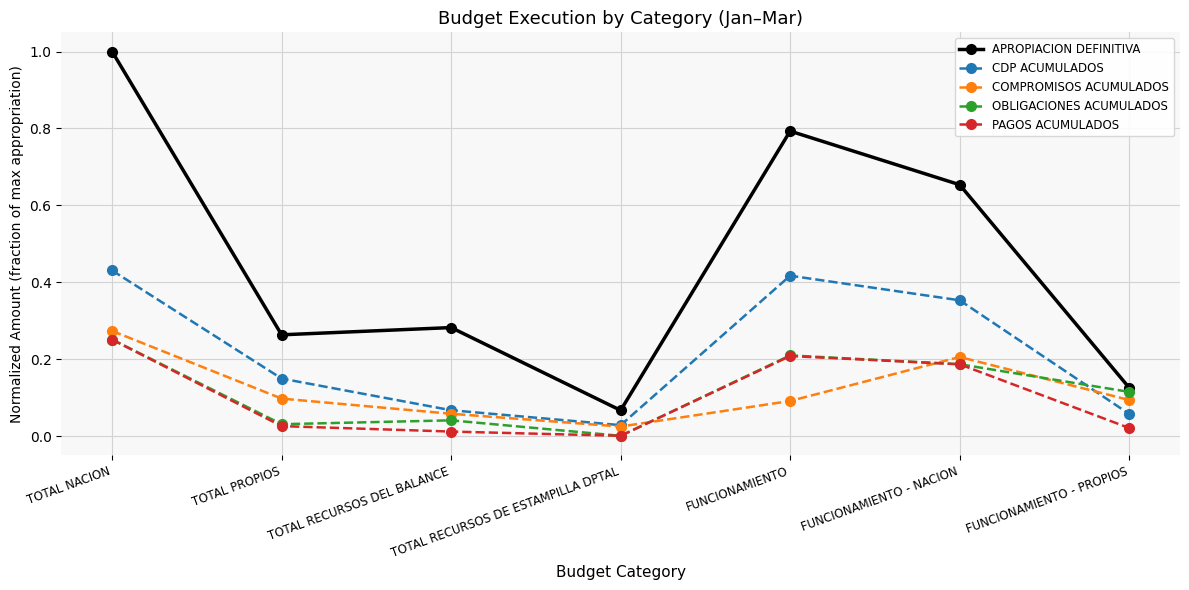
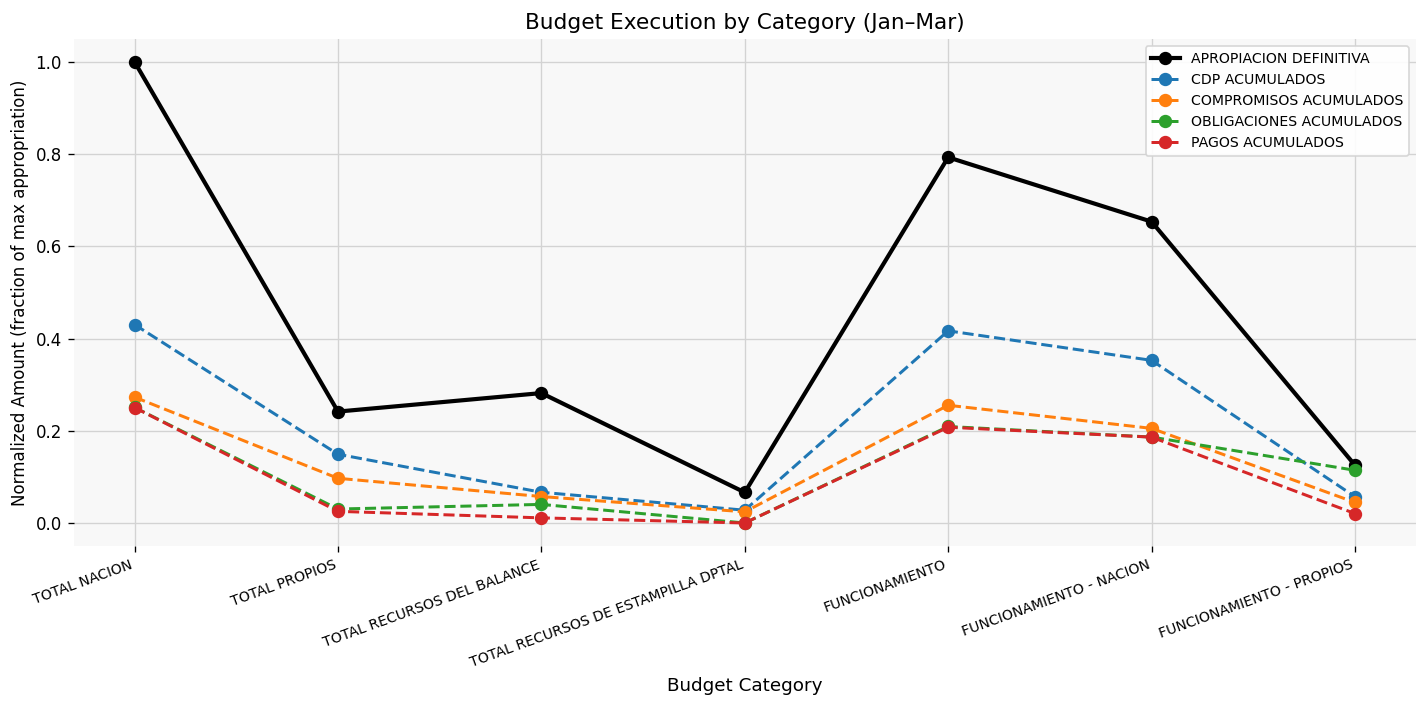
  {
    "APROPIACION DEFINITIVA": {
      "TOTAL NACION": 1.00,
-     "TOTAL PROPIOS": 0.26,
+     "TOTAL PROPIOS": 0.24,
      "TOTAL RECURSOS DEL BALANCE": 0.28,
      "TOTAL RECURSOS DE ESTAMPILLA DPTAL": 0.07,
      "FUNCIONAMIENTO": 0.79,
      "FUNCIONAMIENTO - NACION": 0.65,
      "FUNCIONAMIENTO - PROPIOS": 0.13
    },
    "CDP ACUMULADOS": {
      "TOTAL NACION": 0.43,
      "TOTAL PROPIOS": 0.15,
      "TOTAL RECURSOS DEL BALANCE": 0.07,
      "FUNCIONAMIENTO": 0.42,
      "FUNCIONAMIENTO - NACION": 0.35,
      "FUNCIONAMIENTO - PROPIOS": 0.06
    },
    "COMPROMISOS ACUMULADOS": {
      "TOTAL NACION": 0.27,
      "TOTAL PROPIOS": 0.10,
      "TOTAL RECURSOS DEL BALANCE": 0.06,
-     "FUNCIONAMIENTO": 0.09,
+     "FUNCIONAMIENTO": 0.26,
      "FUNCIONAMIENTO - NACION": 0.21,
-     "FUNCIONAMIENTO - PROPIOS": 0.09
+     "FUNCIONAMIENTO - PROPIOS": 0.05
    },
    "OBLIGACIONES ACUMULADOS": {
      "TOTAL RECURSOS DEL BALANCE": 0.04,
      "FUNCIONAMIENTO - PROPIOS": 0.11
    },
    "PAGOS ACUMULADOS": {
      "TOTAL RECURSOS DEL BALANCE": 0.01,
      "FUNCIONAMIENTO - PROPIOS": 0.02
    }
  }
